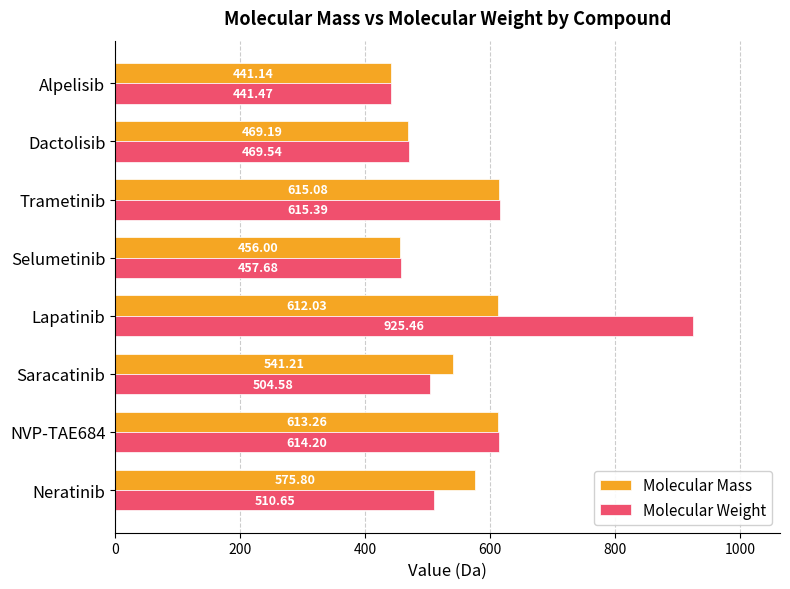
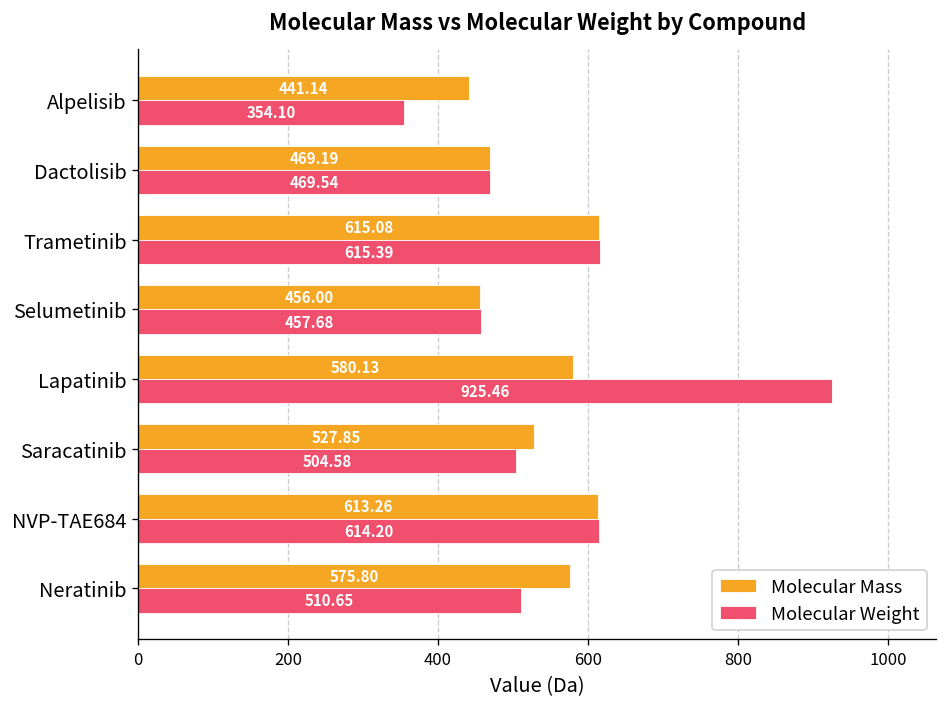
  {
    "Molecular Mass": {
      "Alpelisib": 441.14,
      "Dactolisib": 469.19,
      "Trametinib": 615.08,
      "Selumetinib": 456.00,
-     "Lapatinib": 612.03,
-     "Saracatinib": 541.21,
+     "Lapatinib": 580.13,
+     "Saracatinib": 527.85,
      "NVP-TAE684": 613.26,
      "Neratinib": 575.80
    },
    "Molecular Weight": {
-     "Alpelisib": 441.47,
+     "Alpelisib": 354.10,
      "Dactolisib": 469.54,
      "Trametinib": 615.39,
      "Selumetinib": 457.68,
      "Lapatinib": 925.46,
      "Saracatinib": 504.58,
      "NVP-TAE684": 614.20,
      "Neratinib": 510.65
    }
  }
